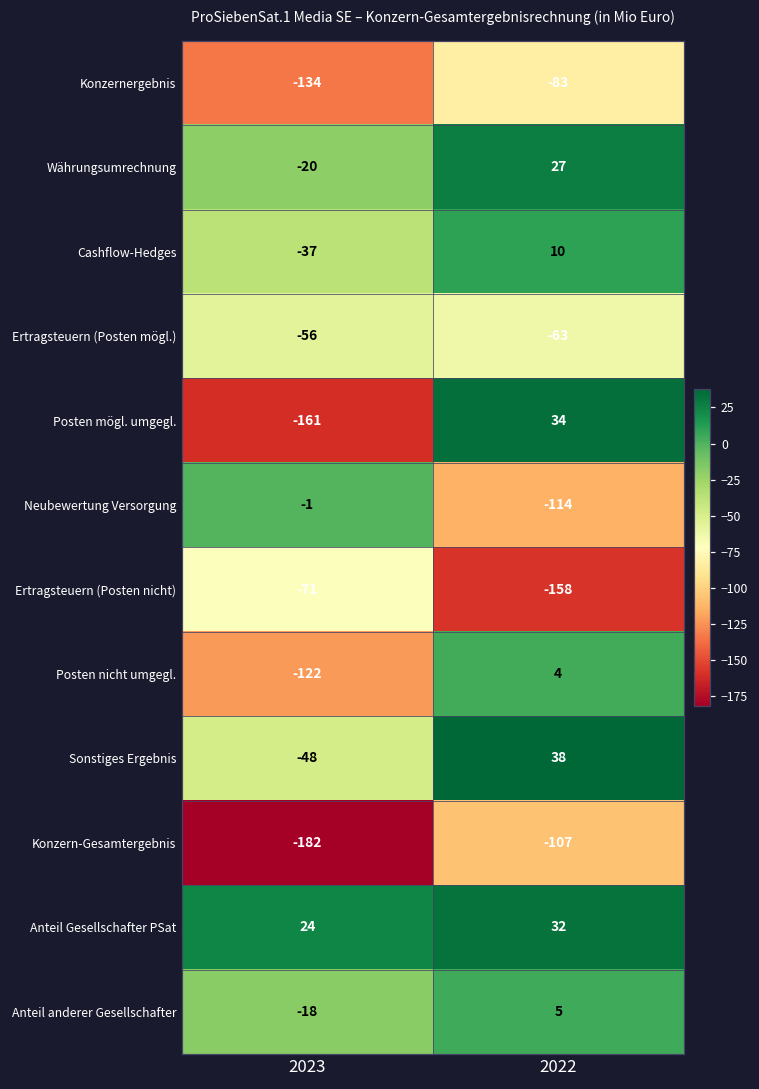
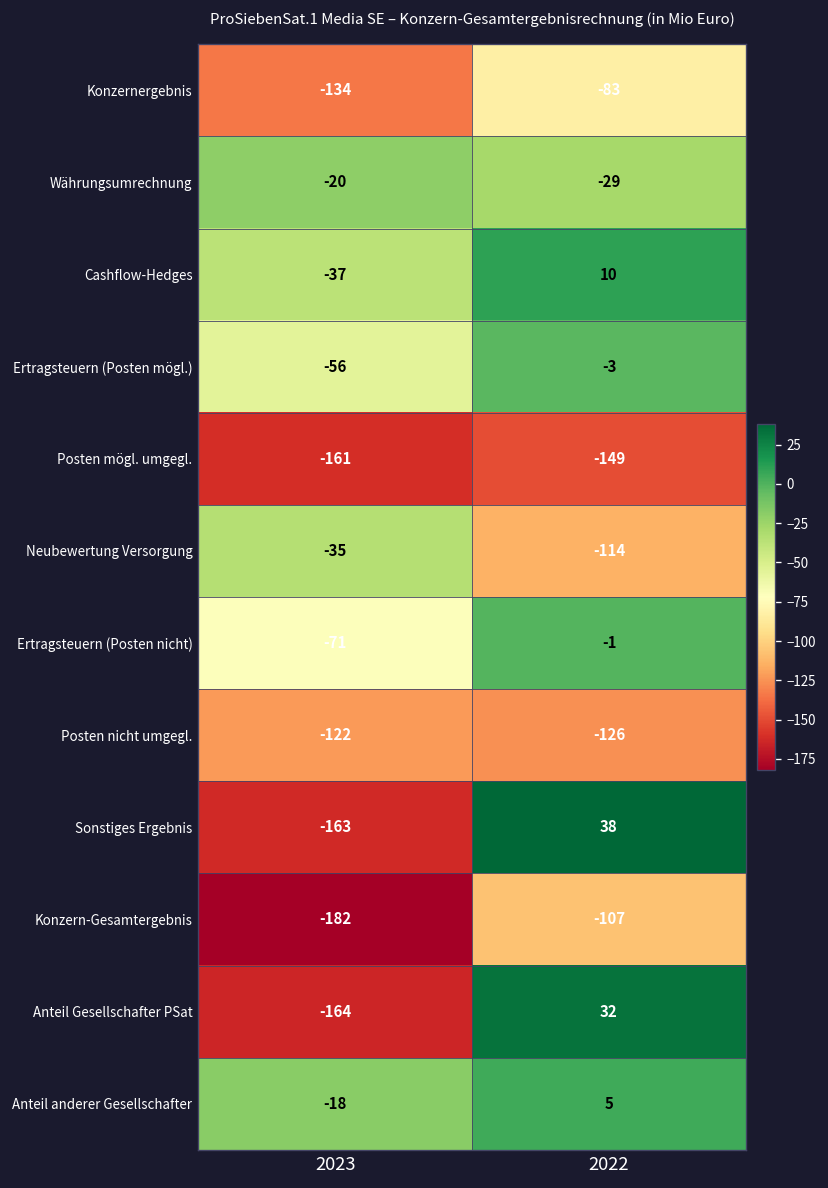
  {
    "Konzernergebnis": {
      "2023": -134,
      "2022": -83
    },
    "Währungsumrechnung": {
      "2023": -20,
-     "2022": 27
+     "2022": -29
    },
    "Cashflow-Hedges": {
      "2023": -37,
      "2022": 10
    },
    "Ertragsteuern (Posten mögl.)": {
      "2023": -56,
-     "2022": -63
+     "2022": -3
    },
    "Posten mögl. umgegl.": {
      "2023": -161,
-     "2022": 34
+     "2022": -149
    },
    "Neubewertung Versorgung": {
-     "2023": -1,
+     "2023": -35,
      "2022": -114
    },
    "Ertragsteuern (Posten nicht)": {
      "2023": -71,
-     "2022": -158
+     "2022": -1
    },
    "Posten nicht umgegl.": {
      "2023": -122,
-     "2022": 4
+     "2022": -126
    },
    "Sonstiges Ergebnis": {
-     "2023": -48,
+     "2023": -163,
      "2022": 38
    },
    "Konzern-Gesamtergebnis": {
      "2023": -182,
      "2022": -107
    },
    "Anteil Gesellschafter PSat": {
-     "2023": 24,
+     "2023": -164,
      "2022": 32
    },
    "Anteil anderer Gesellschafter": {
      "2023": -18,
      "2022": 5
    }
  }
